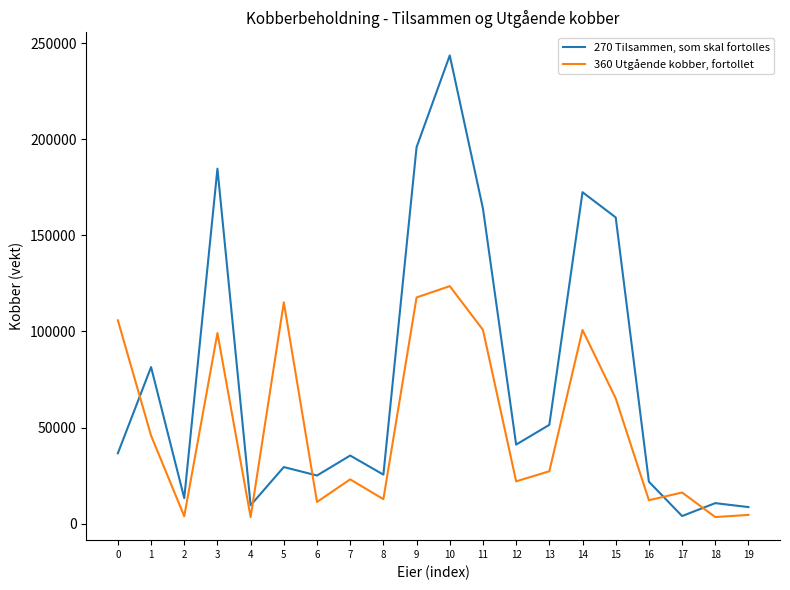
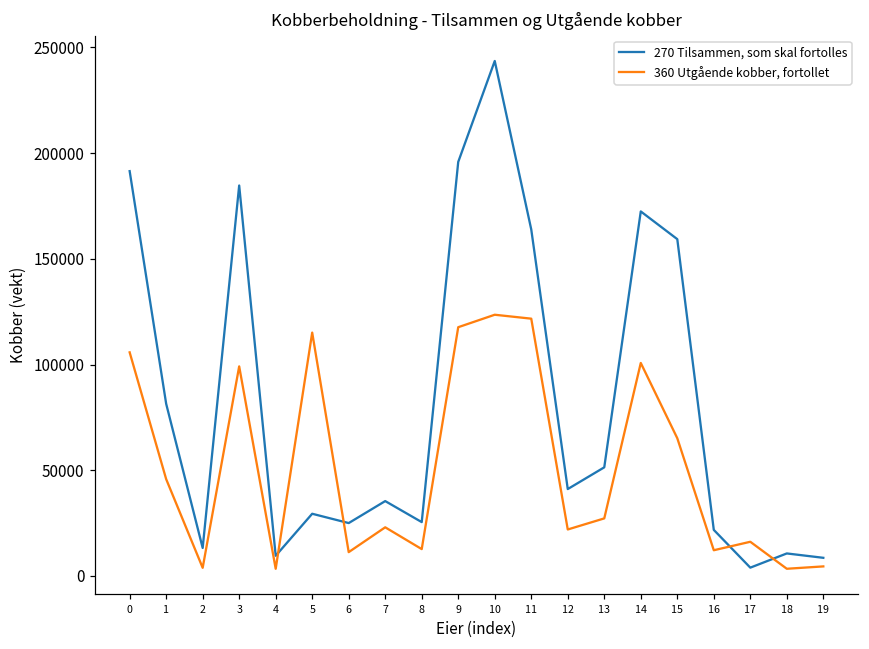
  {
    "270 Tilsammen, som skal fortolles": {
-     "0": 37000,
+     "0": 191000,
      "1": 81000,
      "2": 13000,
      "3": 185000,
      "4": 10000,
      "5": 29000,
      "6": 25000,
      "7": 35000,
      "8": 25000,
      "9": 196000,
      "10": 244000,
      "11": 164000,
      "12": 41000,
      "13": 51000,
      "14": 172000,
      "15": 159000,
      "16": 22000,
      "17": 4000,
      "18": 11000,
      "19": 9000
    },
    "360 Utgående kobber, fortollet": {
      "0": 106000,
      "1": 46000,
      "2": 4000,
      "3": 99000,
      "4": 3000,
      "5": 115000,
      "6": 11000,
      "7": 23000,
      "8": 13000,
      "9": 118000,
      "10": 124000,
-     "11": 101000,
+     "11": 122000,
      "12": 22000,
      "13": 27000,
      "14": 101000,
      "15": 65000,
      "16": 12000,
      "17": 16000,
      "18": 3000,
      "19": 5000
    }
  }
